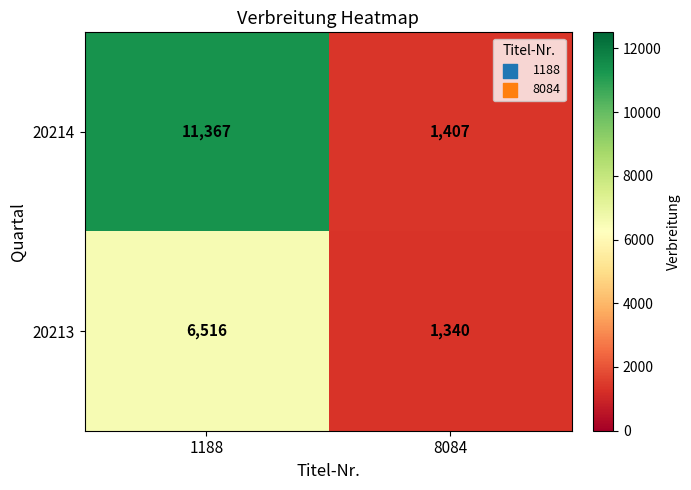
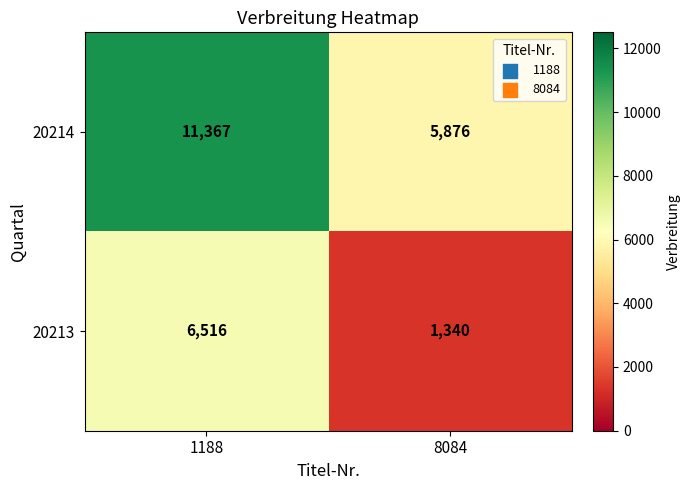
  {
    "20214": {
      "1188": "11,367",
-     "8084": "1,407"
+     "8084": "5,876"
    },
    "20213": {
      "1188": "6,516",
      "8084": "1,340"
    }
  }
